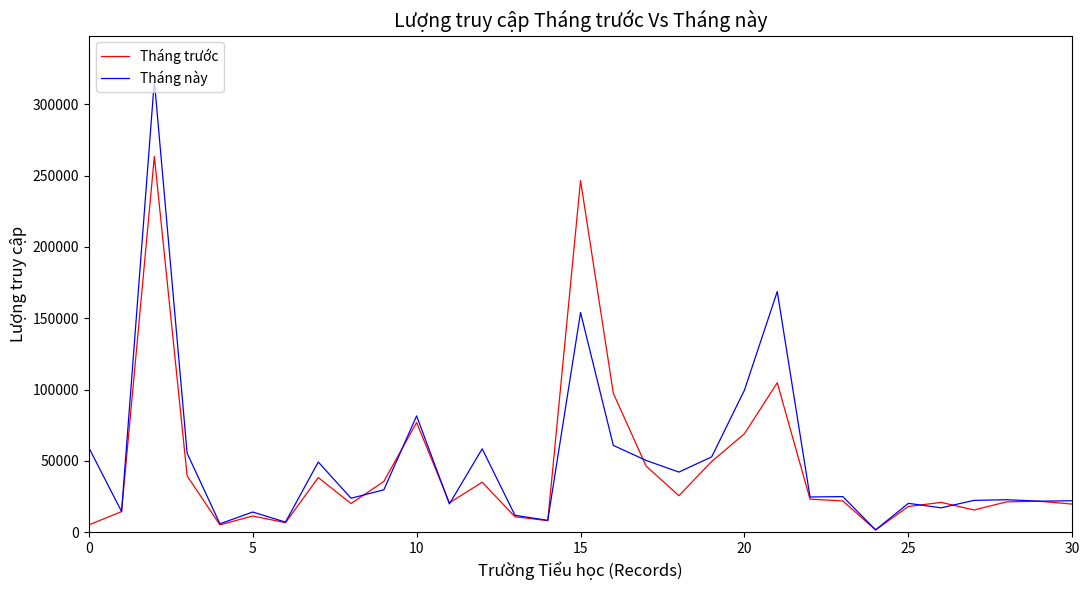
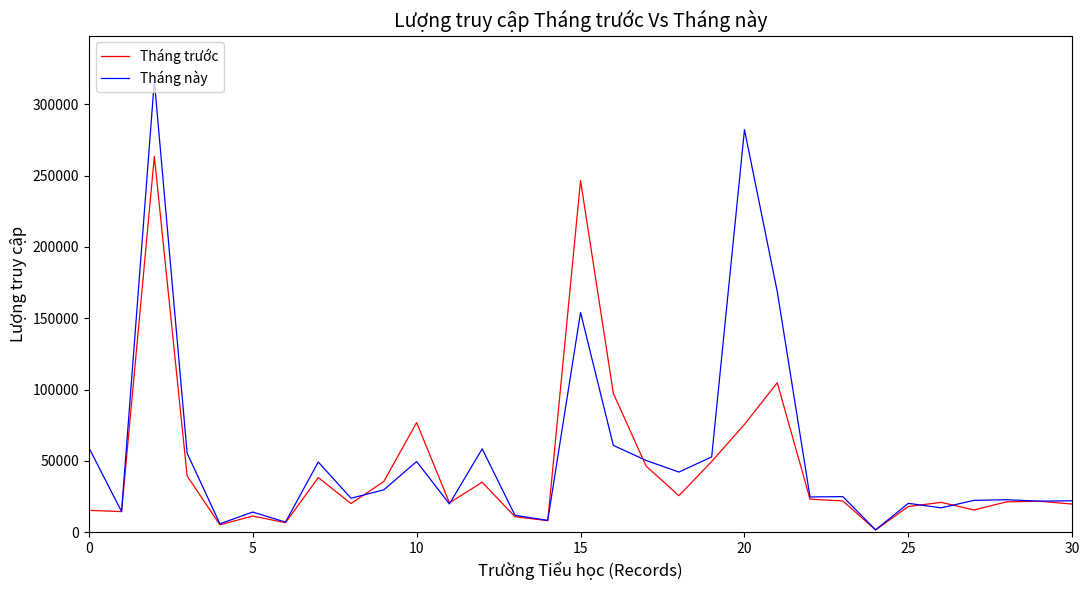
  {
    "Tháng trước": {
-     "0": 5000,
+     "0": 15000,
      "5": 11000,
      "10": 77000,
      "15": 247000,
-     "20": 69000,
+     "20": 76000,
      "25": 18000,
      "30": 20000
    },
    "Tháng này": {
      "0": 59000,
      "5": 14000,
-     "10": 82000,
+     "10": 50000,
      "15": 154000,
-     "20": 100000,
+     "20": 282000,
      "25": 20000,
      "30": 22000
    }
  }
